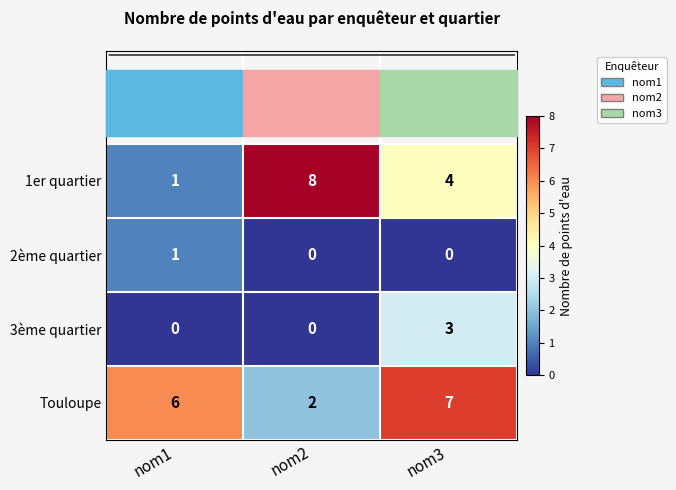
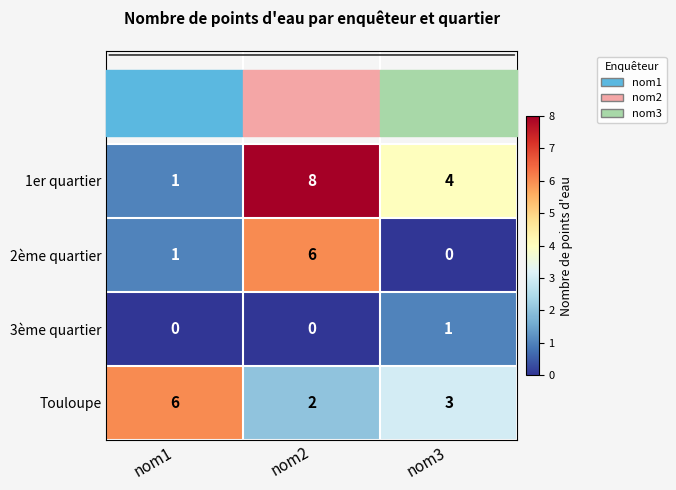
  {
    "1er quartier": {
      "nom1": 1,
      "nom2": 8,
      "nom3": 4
    },
    "2ème quartier": {
      "nom1": 1,
-     "nom2": 0,
+     "nom2": 6,
      "nom3": 0
    },
    "3ème quartier": {
      "nom1": 0,
      "nom2": 0,
-     "nom3": 3
+     "nom3": 1
    },
    "Touloupe": {
      "nom1": 6,
      "nom2": 2,
-     "nom3": 7
+     "nom3": 3
    }
  }
